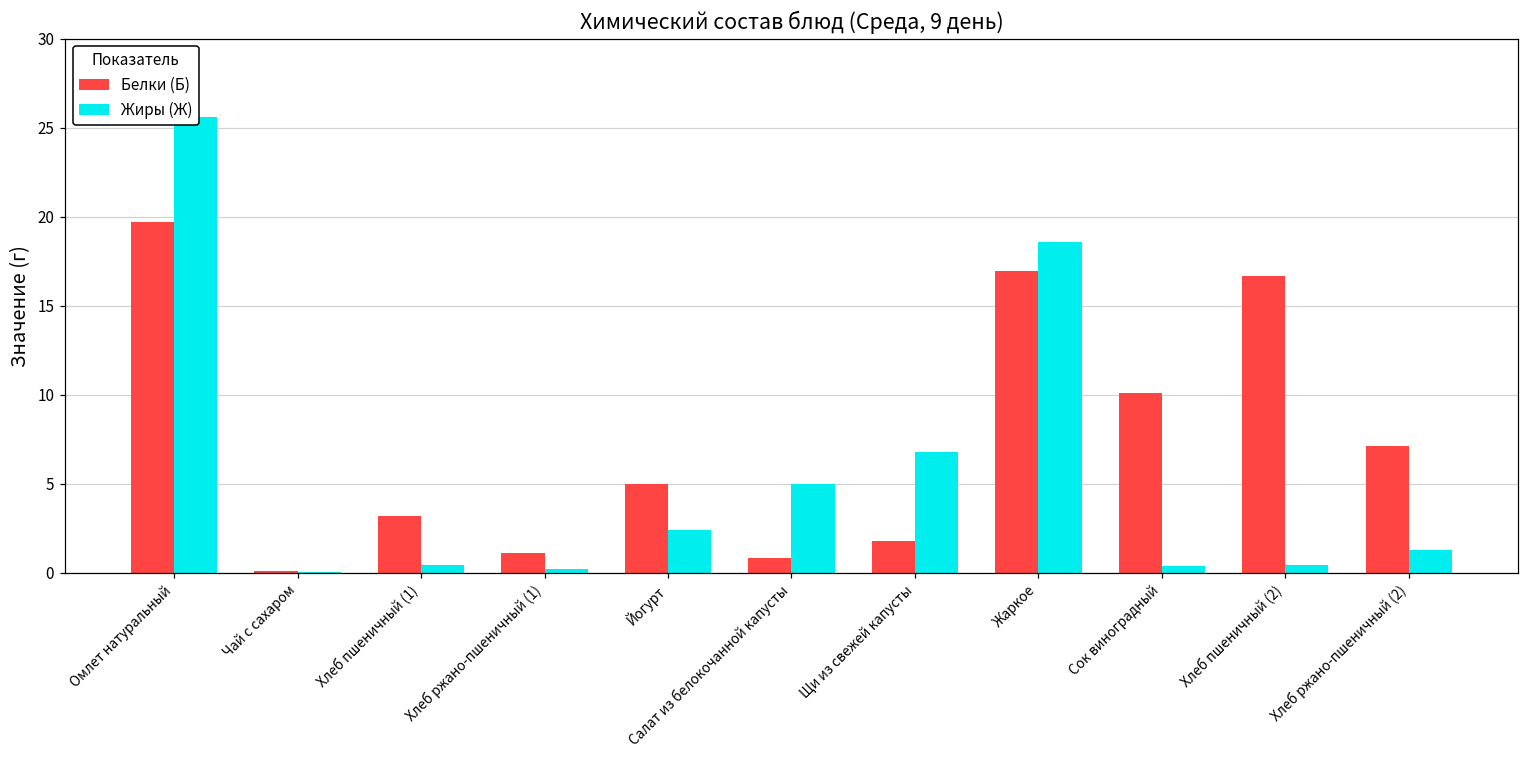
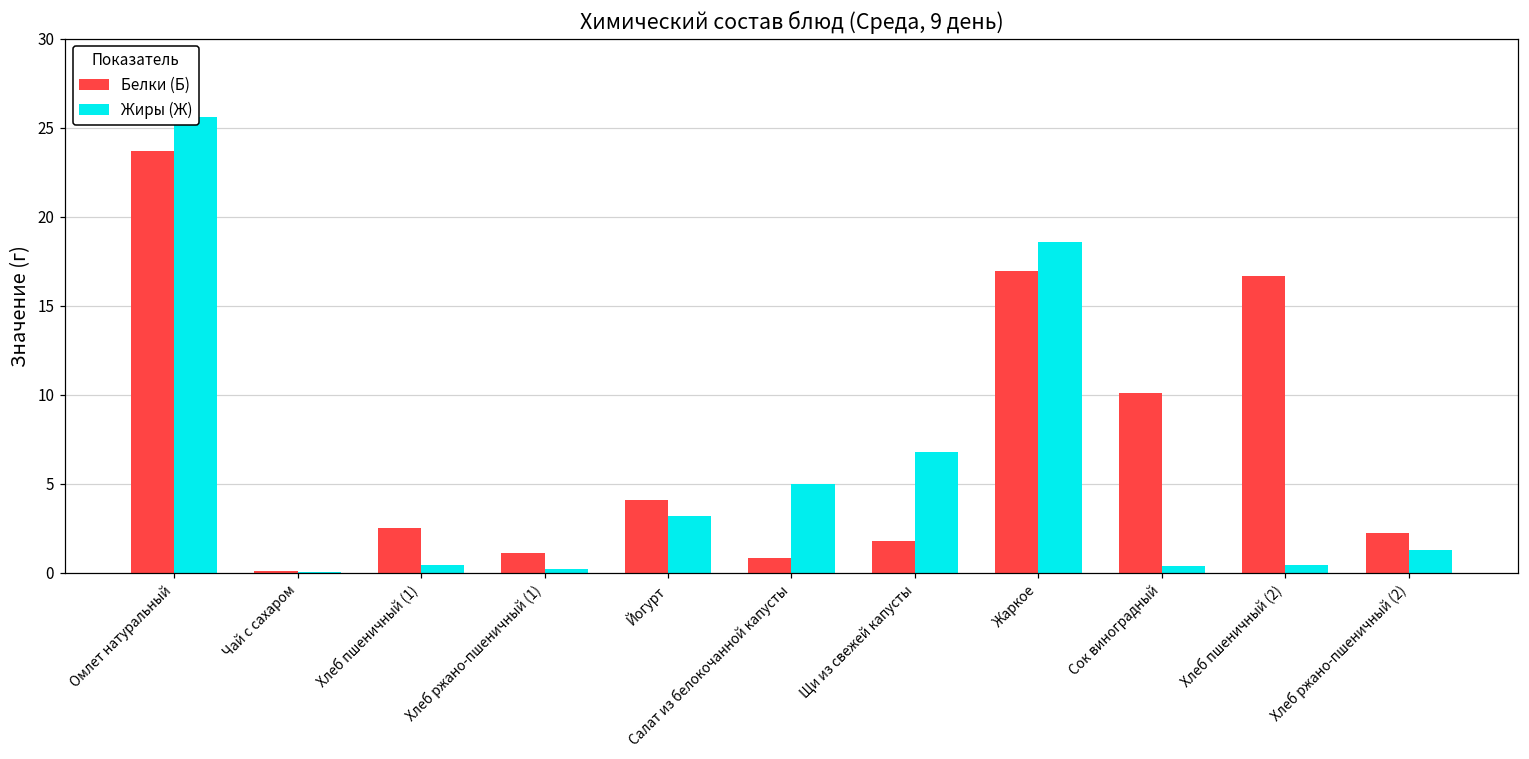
  {
    "Белки (Б)": {
-     "Омлет натуральный": 19.7,
-     "Хлеб пшеничный (1)": 3.2,
+     "Омлет натуральный": 23.7,
+     "Хлеб пшеничный (1)": 2.5,
      "Хлеб ржано-пшеничный (1)": 1.1,
-     "Йогурт": 5.0,
+     "Йогурт": 4.1,
      "Салат из белокочанной капусты": 0.8,
      "Щи из свежей капусты": 1.8,
      "Жаркое": 16.9,
      "Сок виноградный": 10.1,
      "Хлеб пшеничный (2)": 16.6,
-     "Хлеб ржано-пшеничный (2)": 7.1
+     "Хлеб ржано-пшеничный (2)": 2.2
    },
    "Жиры (Ж)": {
      "Хлеб пшеничный (1)": 0.4,
      "Хлеб ржано-пшеничный (1)": 0.2,
-     "Йогурт": 2.4,
+     "Йогурт": 3.2,
      "Салат из белокочанной капусты": 5.0,
      "Щи из свежей капусты": 6.8,
      "Жаркое": 18.6,
      "Сок виноградный": 0.4,
      "Хлеб пшеничный (2)": 0.4,
      "Хлеб ржано-пшеничный (2)": 1.2
    }
  }
